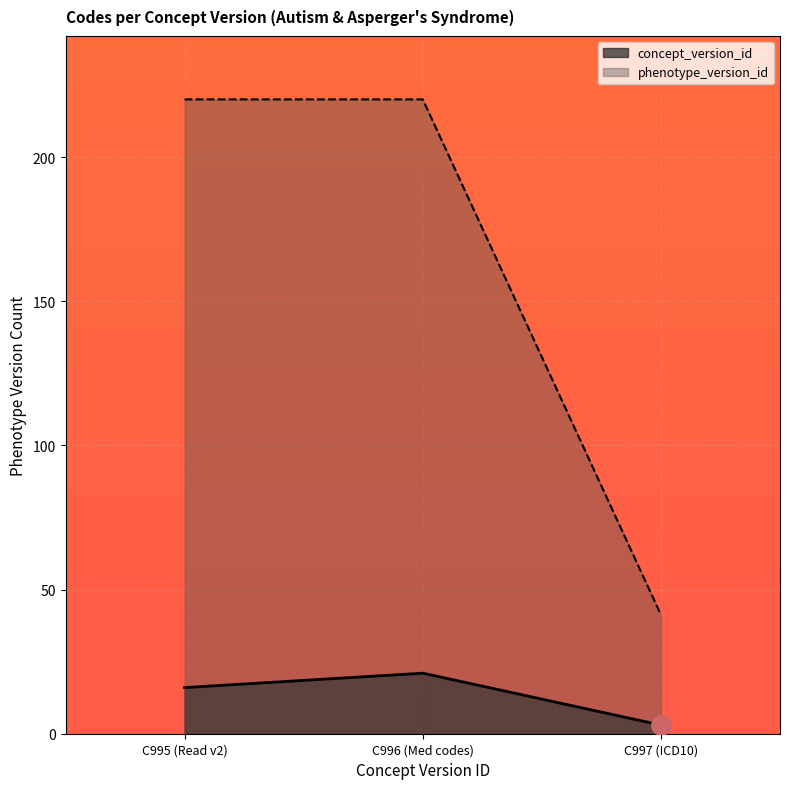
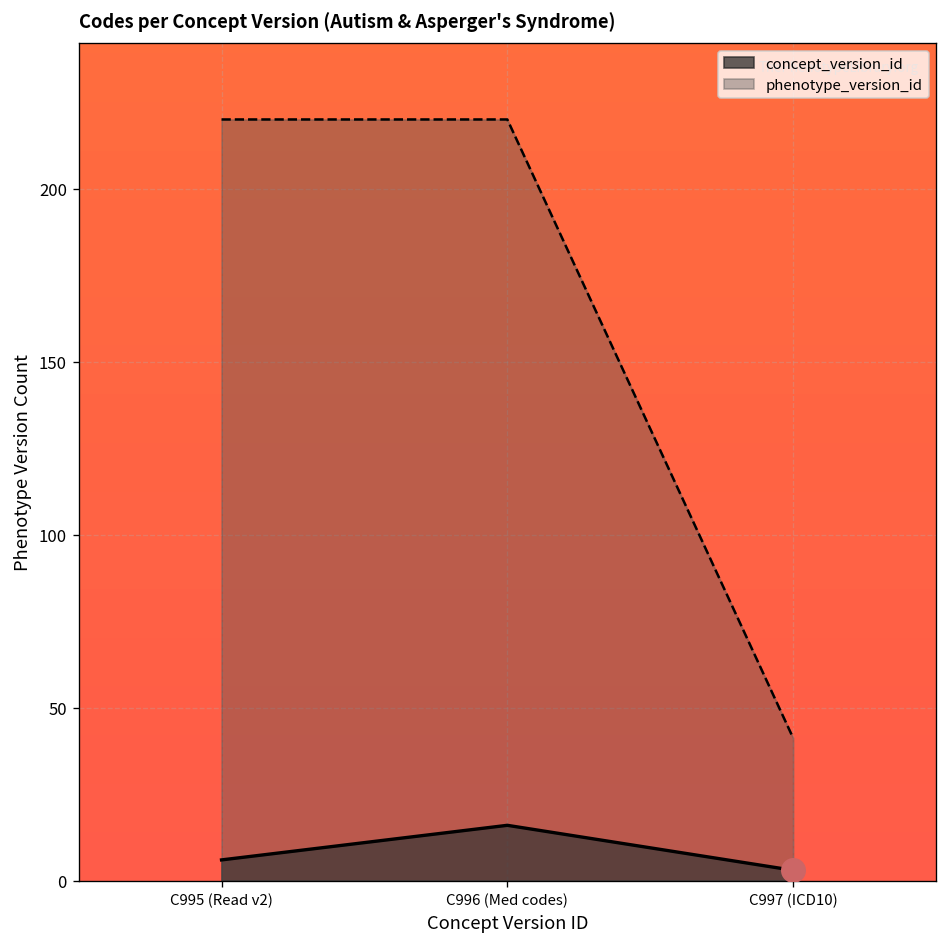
  {
    "concept_version_id": {
-     "C995 (Read v2)": 16,
-     "C996 (Med codes)": 21
+     "C995 (Read v2)": 6,
+     "C996 (Med codes)": 16
    },
    "phenotype_version_id": {
      "C995 (Read v2)": 220,
      "C996 (Med codes)": 220,
      "C997 (ICD10)": 41
    }
  }
